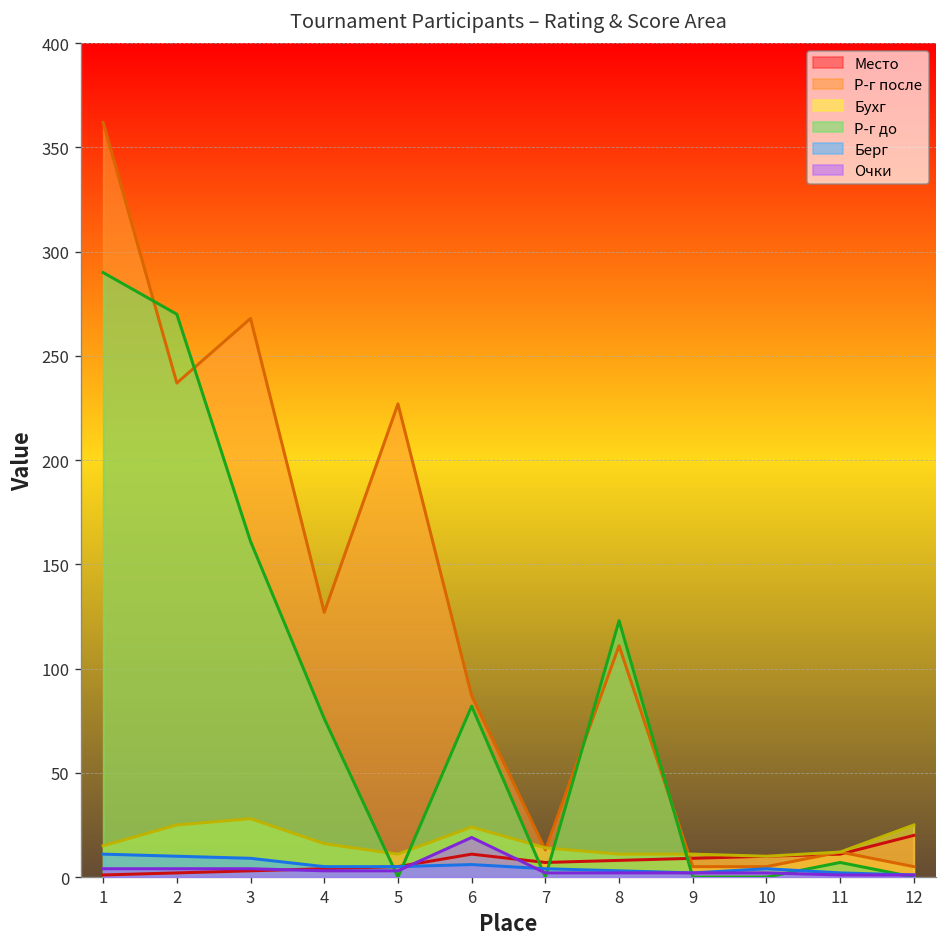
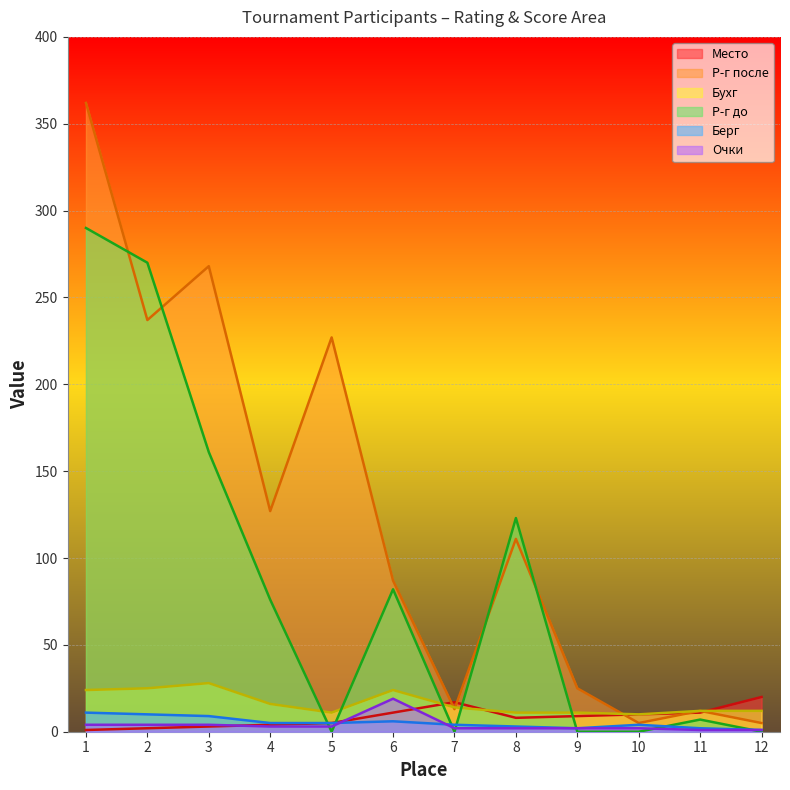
  {
    "Место": {
      "1": 1,
      "2": 2,
      "6": 11,
-     "7": 7,
+     "7": 17,
      "8": 8,
      "9": 9,
      "12": 20
    },
    "Р-г после": {
      "1": 362,
      "2": 237,
      "3": 268,
      "4": 127,
      "5": 227,
      "6": 87,
      "8": 111,
-     "9": 5,
+     "9": 25,
      "12": 5
    },
    "Бухг": {
-     "1": 15,
+     "1": 24,
      "2": 25,
      "3": 28,
      "4": 16,
      "5": 11,
      "6": 24,
      "8": 11,
      "9": 11,
-     "12": 25
+     "12": 12
    },
    "Р-г до": {
      "1": 290,
      "2": 270,
      "3": 161,
      "4": 76,
      "5": 0,
      "6": 82,
      "7": 0,
      "8": 123,
      "9": 0,
      "10": 0,
      "11": 7
    },
    "Берг": {
      "1": 11,
      "2": 10,
      "3": 9,
      "6": 6,
      "7": 4
    },
    "Очки": {
      "1": 4,
      "2": 4,
      "5": 3,
      "6": 19,
      "7": 2,
      "10": 2
    }
  }
